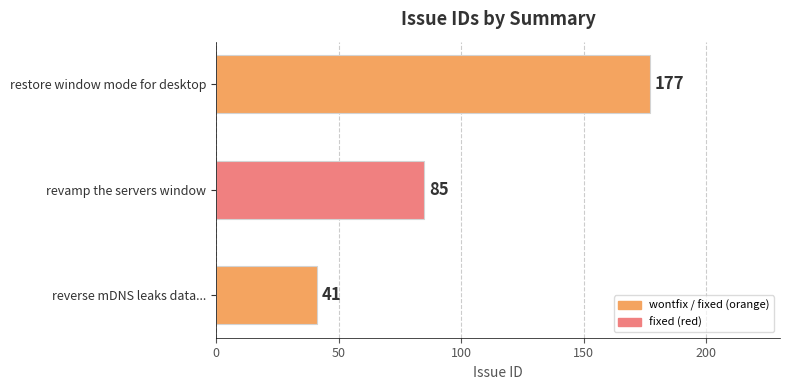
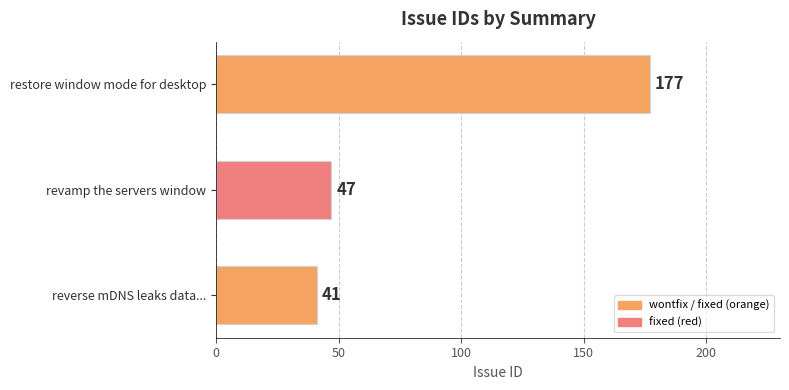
  {
    "restore window mode for desktop": 177,
-   "revamp the servers window": 85,
+   "revamp the servers window": 47,
    "reverse mDNS leaks data...": 41
  }
